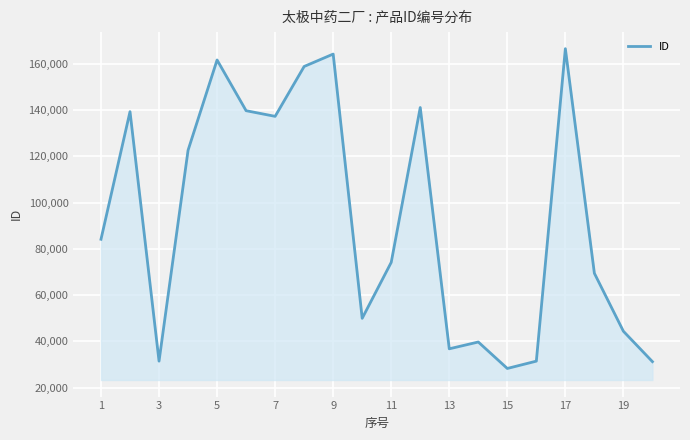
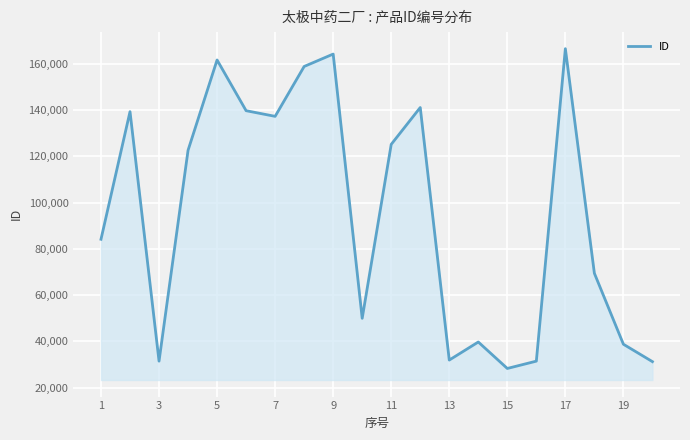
  {
    "1": "84,000",
    "3": "31,000",
    "5": "162,000",
    "7": "137,000",
    "9": "164,000",
-   "11": "74,000",
-   "13": "37,000",
+   "11": "125,000",
+   "13": "32,000",
    "15": "28,000",
    "17": "167,000",
-   "19": "44,000"
+   "19": "39,000"
  }
